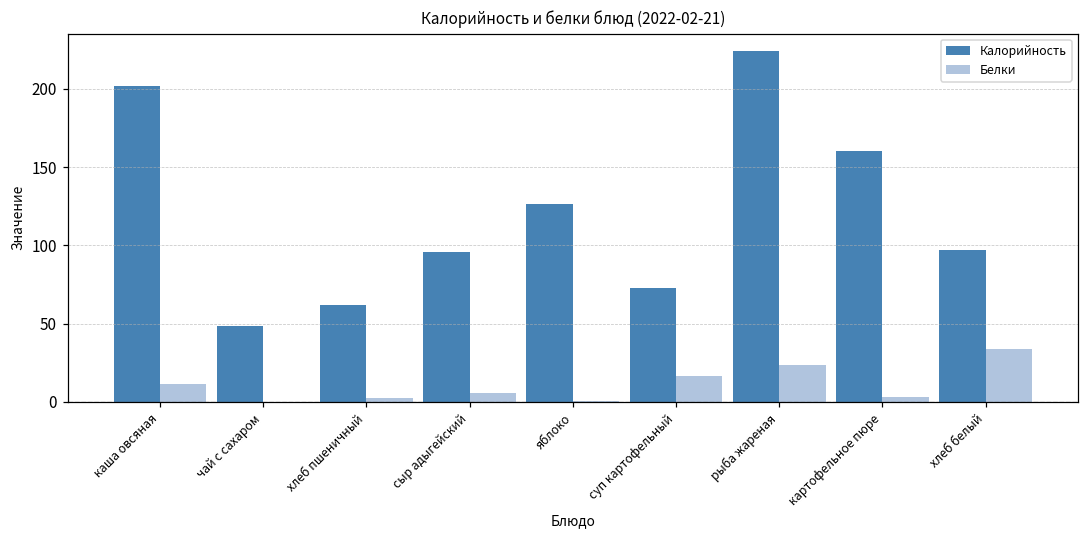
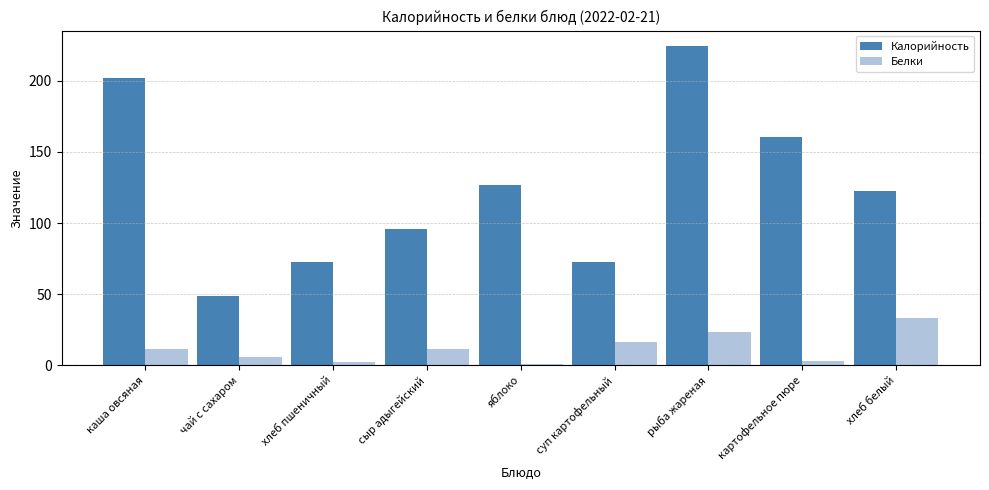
  {
    "Калорийность": {
      "каша овсяная": 202,
      "чай с сахаром": 49,
-     "хлеб пшеничный": 62,
+     "хлеб пшеничный": 73,
      "сыр адыгейский": 96,
      "яблоко": 127,
      "суп картофельный": 73,
      "рыба жареная": 224,
      "картофельное пюре": 160,
-     "хлеб белый": 97
+     "хлеб белый": 123
    },
    "Белки": {
      "каша овсяная": 12,
-     "чай с сахаром": 0,
+     "чай с сахаром": 6,
      "хлеб пшеничный": 2,
-     "сыр адыгейский": 6,
+     "сыр адыгейский": 12,
      "суп картофельный": 16,
      "рыба жареная": 23,
      "картофельное пюре": 3,
      "хлеб белый": 34
    }
  }
